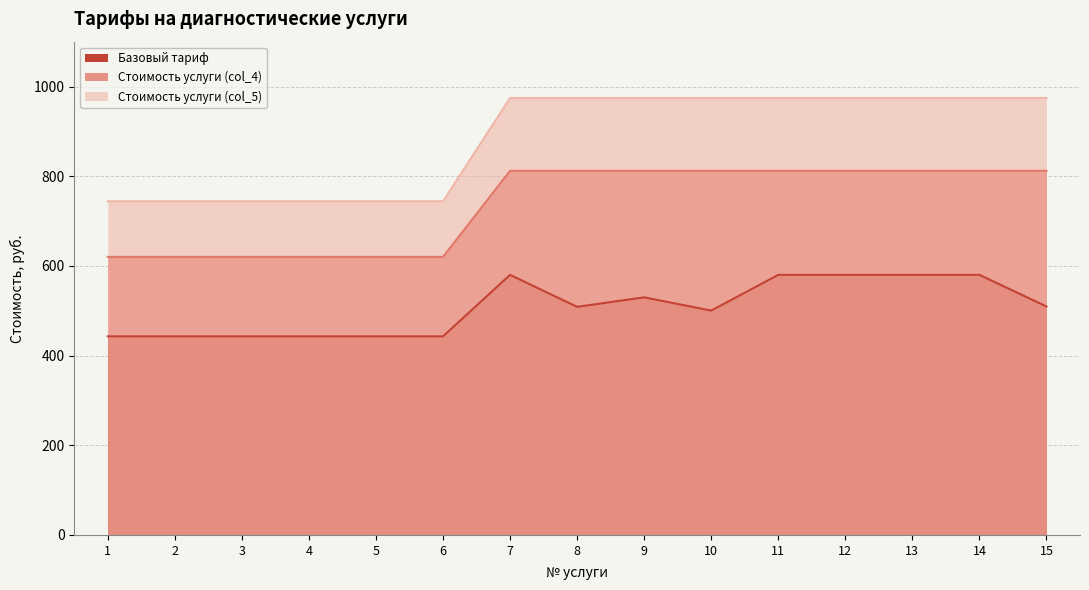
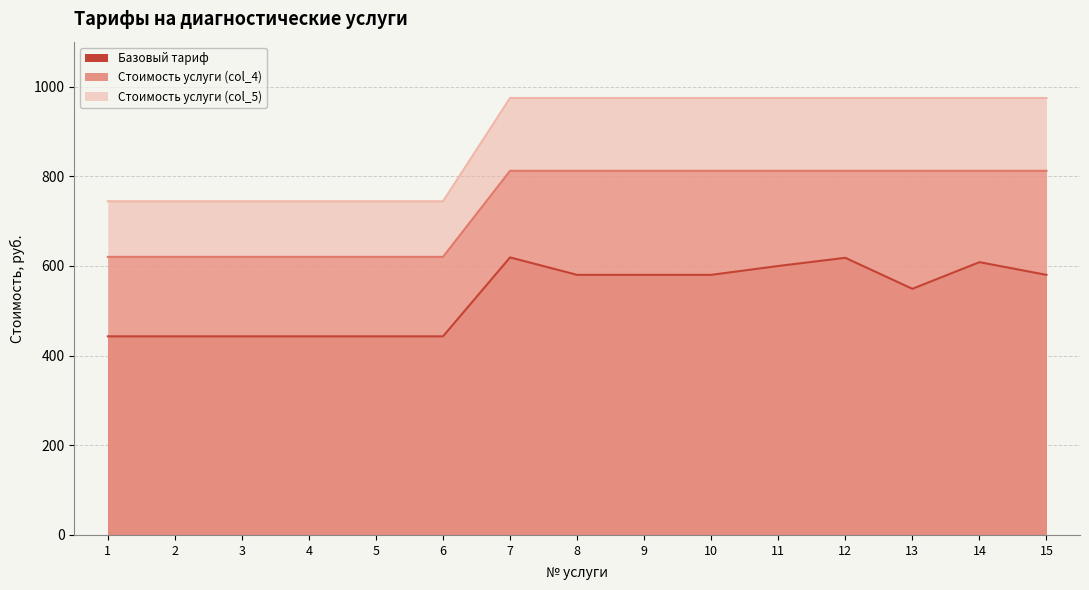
  {
    "Базовый тариф": {
      "1": 440,
      "2": 440,
      "3": 440,
      "4": 440,
      "5": 440,
      "6": 440,
-     "7": 580,
-     "8": 510,
-     "9": 530,
-     "10": 500,
-     "11": 580,
-     "12": 580,
-     "13": 580,
-     "14": 580,
-     "15": 510
+     "7": 620,
+     "8": 580,
+     "9": 580,
+     "10": 580,
+     "11": 600,
+     "12": 620,
+     "13": 550,
+     "14": 610,
+     "15": 580
    },
    "Стоимость услуги (col_4)": {
      "1": 620,
      "2": 620,
      "3": 620,
      "4": 620,
      "5": 620,
      "6": 620,
      "7": 810,
      "8": 810,
      "9": 810,
      "10": 810,
      "11": 810,
      "12": 810,
      "13": 810,
      "14": 810,
      "15": 810
    },
    "Стоимость услуги (col_5)": {
      "1": 740,
      "2": 740,
      "3": 740,
      "4": 740,
      "5": 740,
      "6": 740,
      "7": 970,
      "8": 970,
      "9": 970,
      "10": 970,
      "11": 970,
      "12": 970,
      "13": 970,
      "14": 970,
      "15": 970
    }
  }
